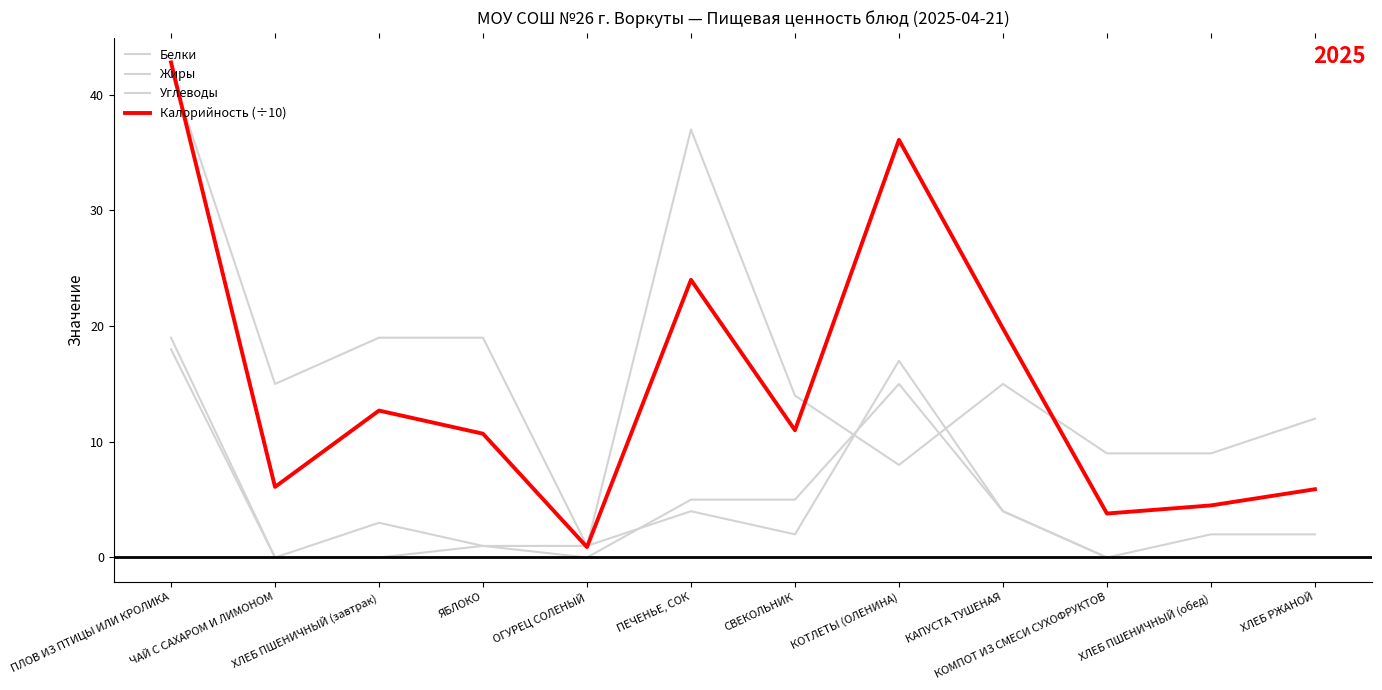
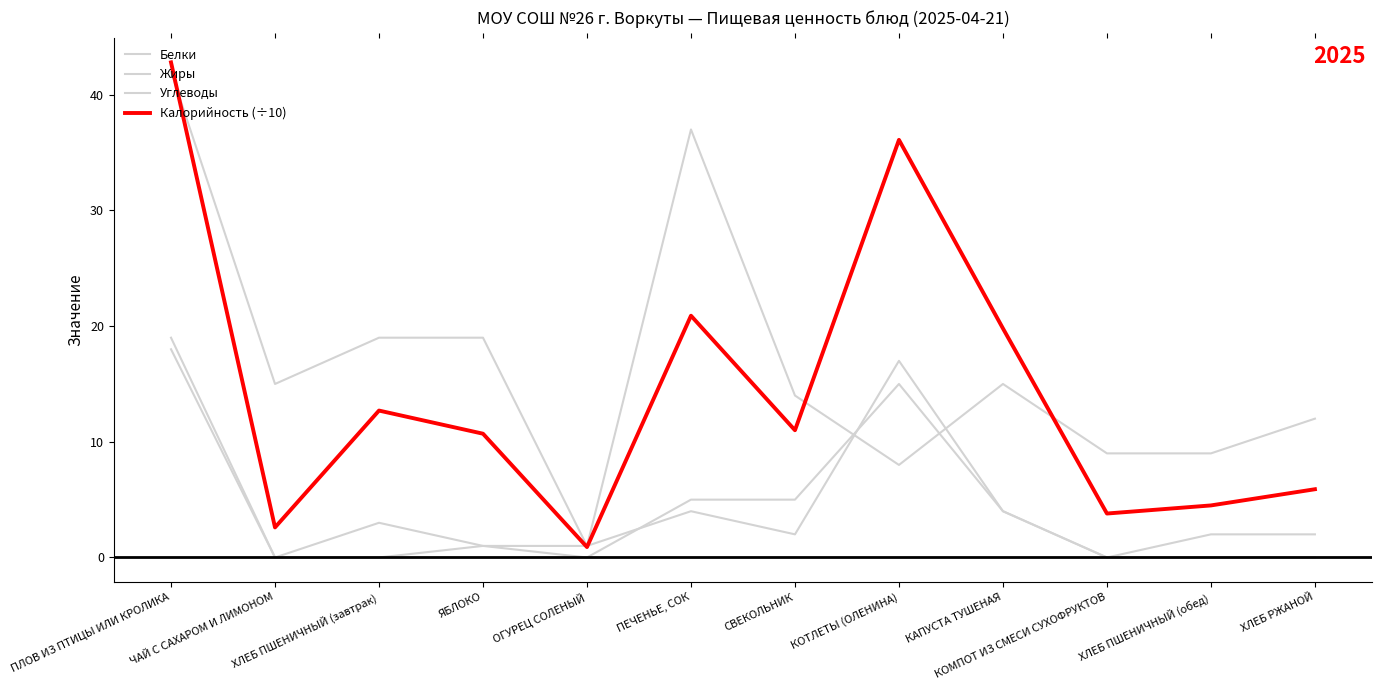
  {
    "Калорийность (÷10)": {
      "ПЛОВ ИЗ ПТИЦЫ ИЛИ КРОЛИКА": 42.8,
-     "ЧАЙ С САХАРОМ И ЛИМОНОМ": 6.1,
+     "ЧАЙ С САХАРОМ И ЛИМОНОМ": 2.6,
      "ХЛЕБ ПШЕНИЧНЫЙ (завтрак)": 12.7,
      "ЯБЛОКО": 10.7,
-     "ПЕЧЕНЬЕ, СОК": 24.0,
+     "ПЕЧЕНЬЕ, СОК": 20.9,
      "СВЕКОЛЬНИК": 11.0,
      "КОТЛЕТЫ (ОЛЕНИНА)": 36.1,
      "КАПУСТА ТУШЕНАЯ": 19.8,
      "КОМПОТ ИЗ СМЕСИ СУХОФРУКТОВ": 3.8,
      "ХЛЕБ ПШЕНИЧНЫЙ (обед)": 4.5,
      "ХЛЕБ РЖАНОЙ": 5.9
    }
  }
